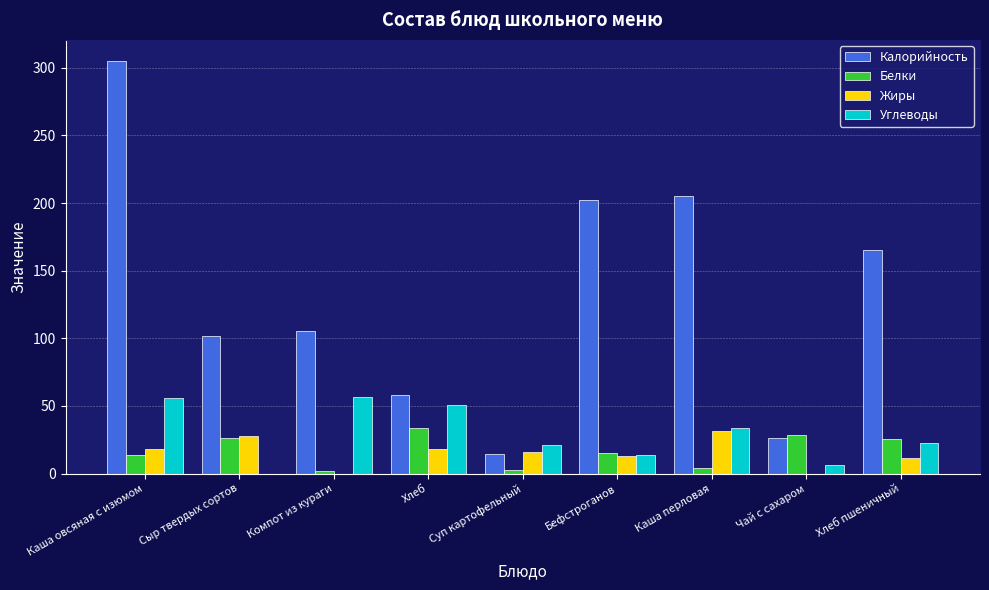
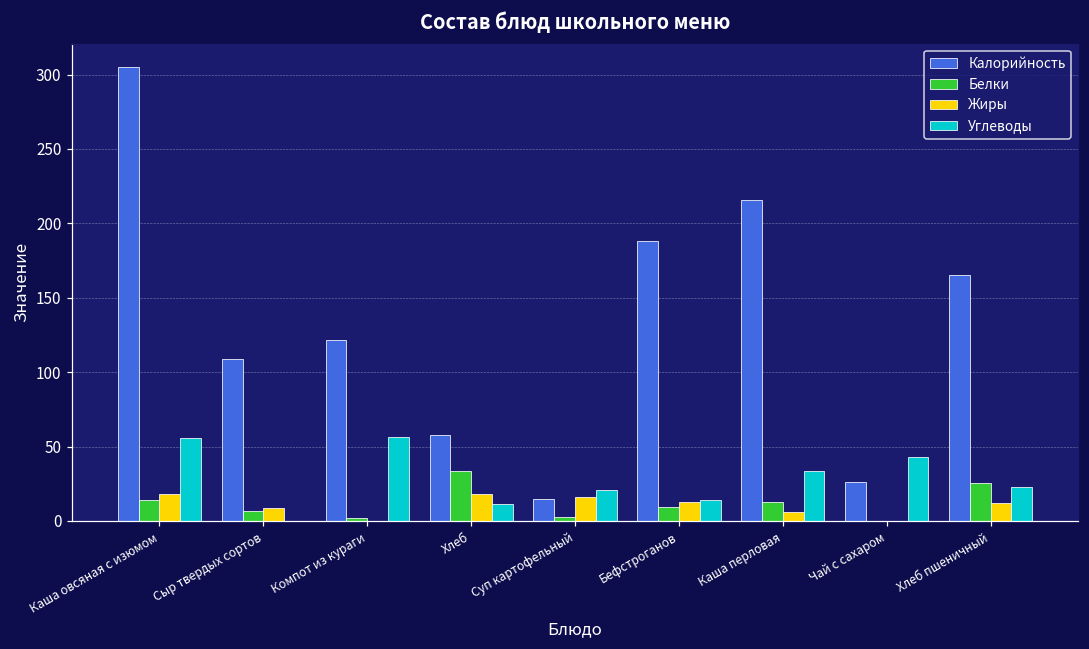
  {
    "Калорийность": {
      "Каша овсяная с изюмом": 305,
-     "Сыр твердых сортов": 102,
-     "Компот из кураги": 106,
+     "Сыр твердых сортов": 109,
+     "Компот из кураги": 121,
      "Хлеб": 58,
      "Суп картофельный": 14,
-     "Бефстроганов": 202,
-     "Каша перловая": 205,
+     "Бефстроганов": 188,
+     "Каша перловая": 216,
      "Чай с сахаром": 26,
      "Хлеб пшеничный": 165
    },
    "Белки": {
      "Каша овсяная с изюмом": 14,
-     "Сыр твердых сортов": 26,
+     "Сыр твердых сортов": 7,
      "Хлеб": 34,
      "Суп картофельный": 3,
-     "Бефстроганов": 15,
-     "Каша перловая": 4,
-     "Чай с сахаром": 28,
+     "Бефстроганов": 9,
+     "Каша перловая": 12,
+     "Чай с сахаром": 0,
      "Хлеб пшеничный": 26
    },
    "Жиры": {
      "Каша овсяная с изюмом": 18,
-     "Сыр твердых сортов": 28,
+     "Сыр твердых сортов": 9,
      "Компот из кураги": 0,
      "Хлеб": 18,
      "Суп картофельный": 16,
      "Бефстроганов": 13,
-     "Каша перловая": 31,
+     "Каша перловая": 6,
      "Чай с сахаром": 0,
      "Хлеб пшеничный": 12
    },
    "Углеводы": {
      "Каша овсяная с изюмом": 56,
      "Сыр твердых сортов": 0,
      "Компот из кураги": 56,
-     "Хлеб": 51,
+     "Хлеб": 12,
      "Суп картофельный": 21,
      "Бефстроганов": 14,
      "Каша перловая": 34,
-     "Чай с сахаром": 6,
+     "Чай с сахаром": 43,
      "Хлеб пшеничный": 23
    }
  }
